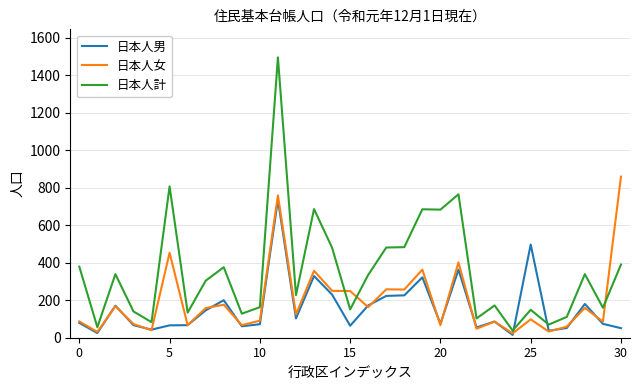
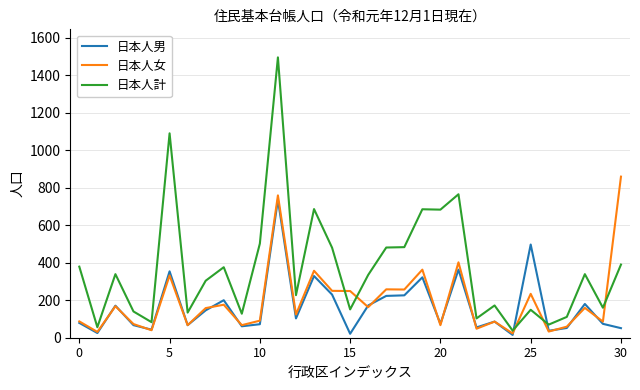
  {
    "日本人男": {
-     "5": 70,
+     "5": 350,
      "10": 70,
-     "15": 60,
+     "15": 20,
      "25": 500,
      "30": 50
    },
    "日本人女": {
-     "5": 450,
+     "5": 330,
      "10": 90,
      "15": 250,
-     "25": 100,
+     "25": 230,
      "30": 860
    },
    "日本人計": {
      "0": 380,
-     "5": 810,
-     "10": 160,
+     "5": 1090,
+     "10": 500,
      "15": 150,
      "20": 680,
      "25": 150,
      "30": 390
    }
  }
